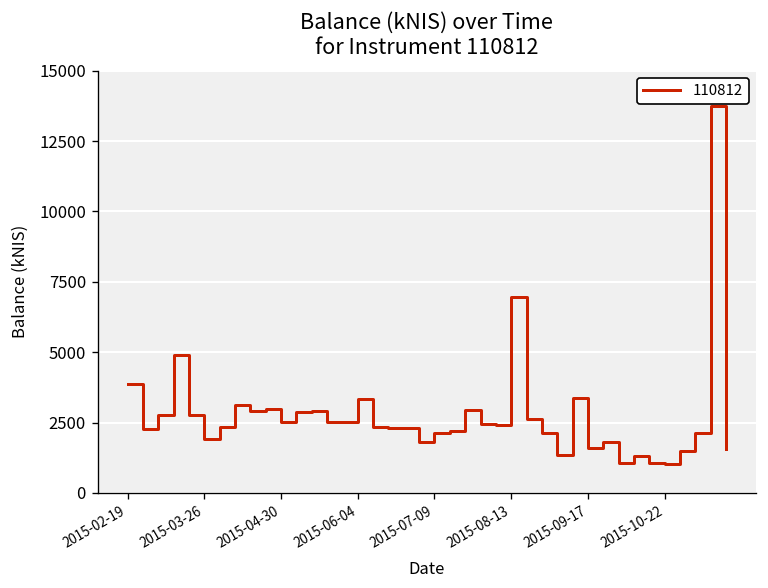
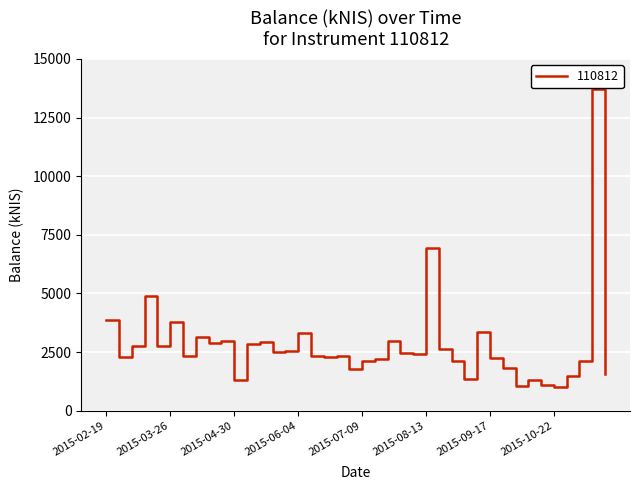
  {
    "2015-02-19": 3900,
-   "2015-03-26": 1900,
-   "2015-04-30": 2500,
+   "2015-03-26": 3800,
+   "2015-04-30": 1300,
    "2015-06-04": 3300,
    "2015-07-09": 2100,
    "2015-08-13": 6900,
-   "2015-09-17": 1600,
+   "2015-09-17": 2200,
    "2015-10-22": 1000
  }
